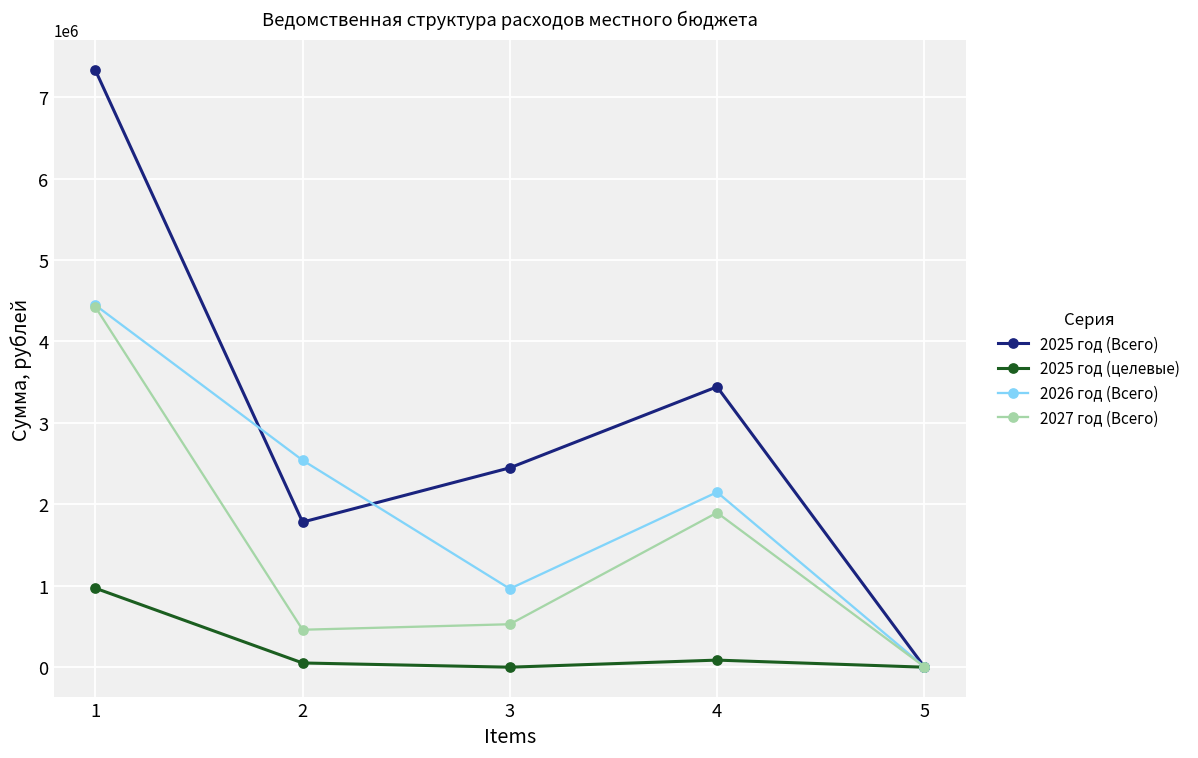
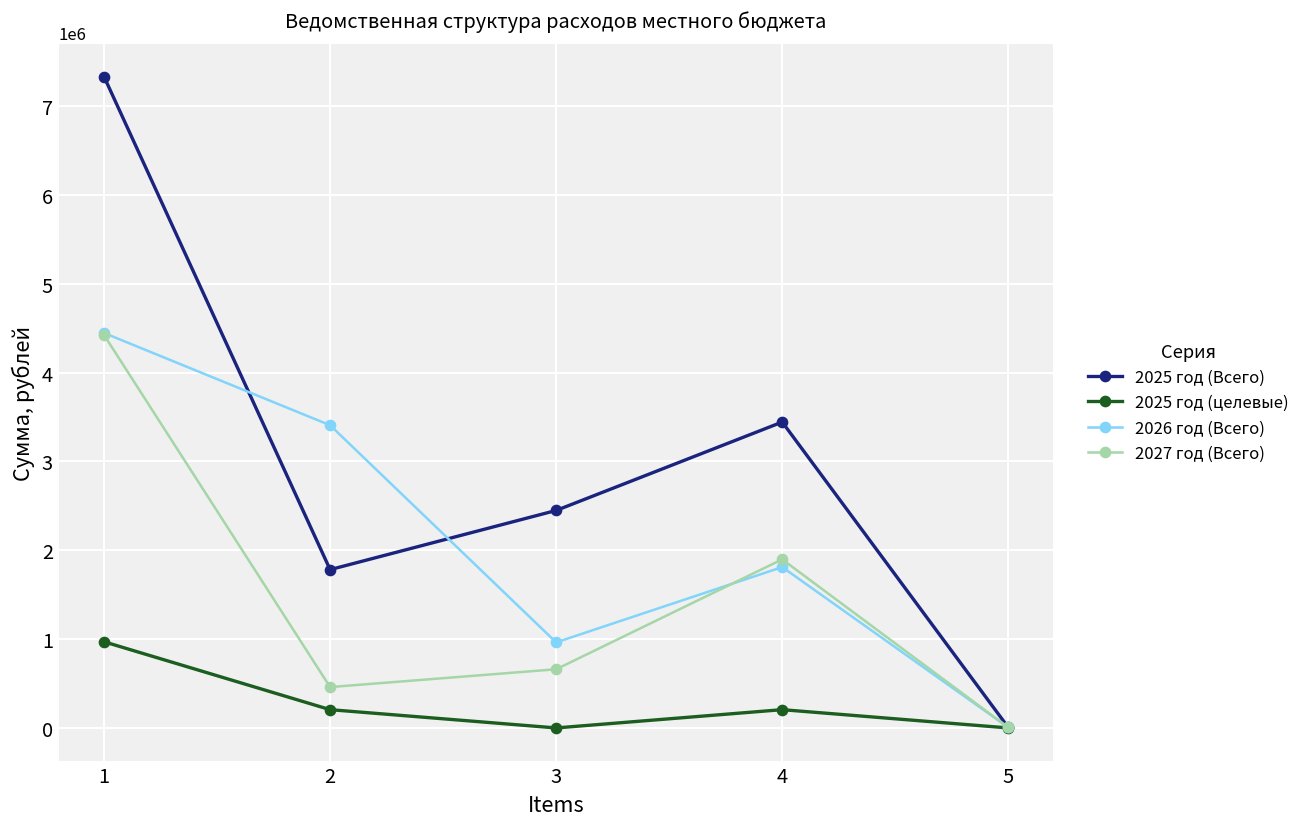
  {
    "2025 год (Всего)": {
      "1": 7300000,
      "2": 1800000,
      "3": 2400000,
      "4": 3400000
    },
    "2025 год (целевые)": {
      "1": 1000000,
-     "2": 100000,
+     "2": 200000,
      "3": 0,
-     "4": 100000
+     "4": 200000
    },
    "2026 год (Всего)": {
-     "2": 2500000,
+     "2": 3400000,
      "3": 1000000,
-     "4": 2100000
+     "4": 1800000
    },
    "2027 год (Всего)": {
      "2": 500000,
-     "3": 500000,
+     "3": 700000,
      "4": 1900000
    }
  }
